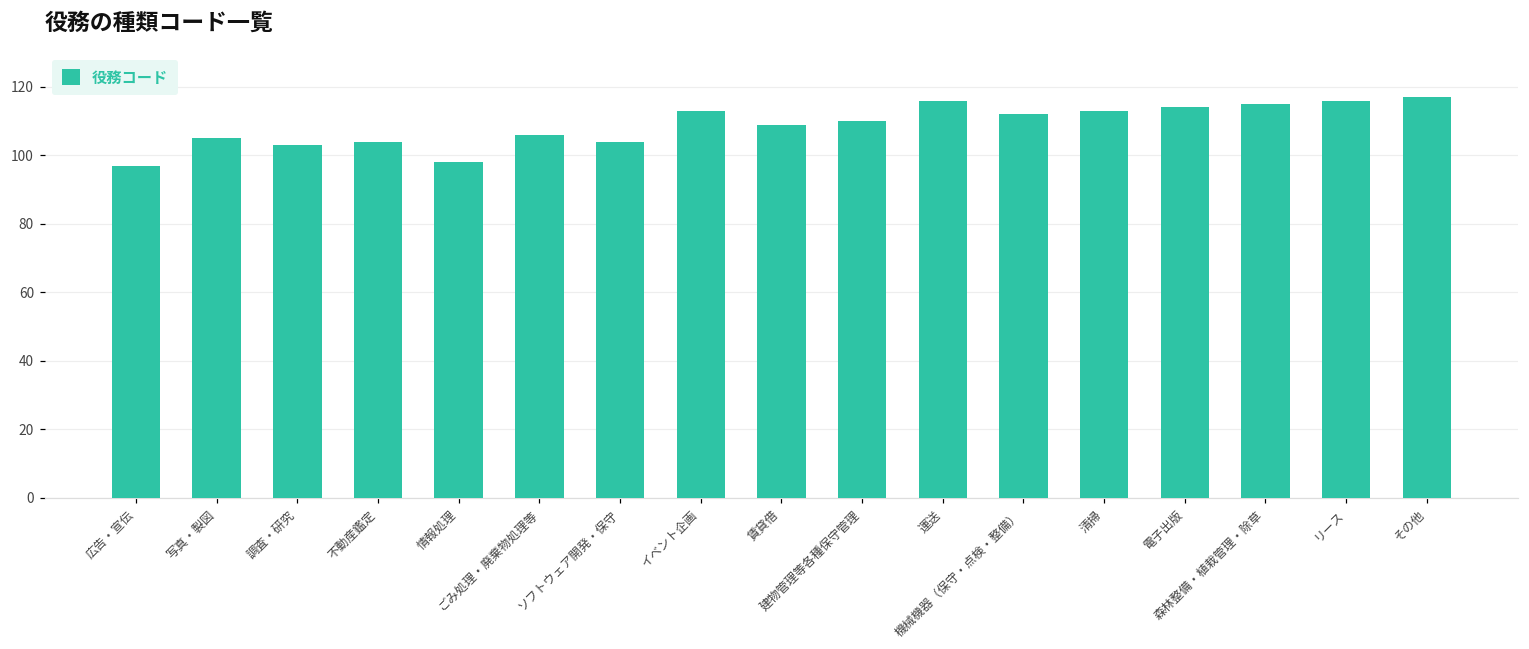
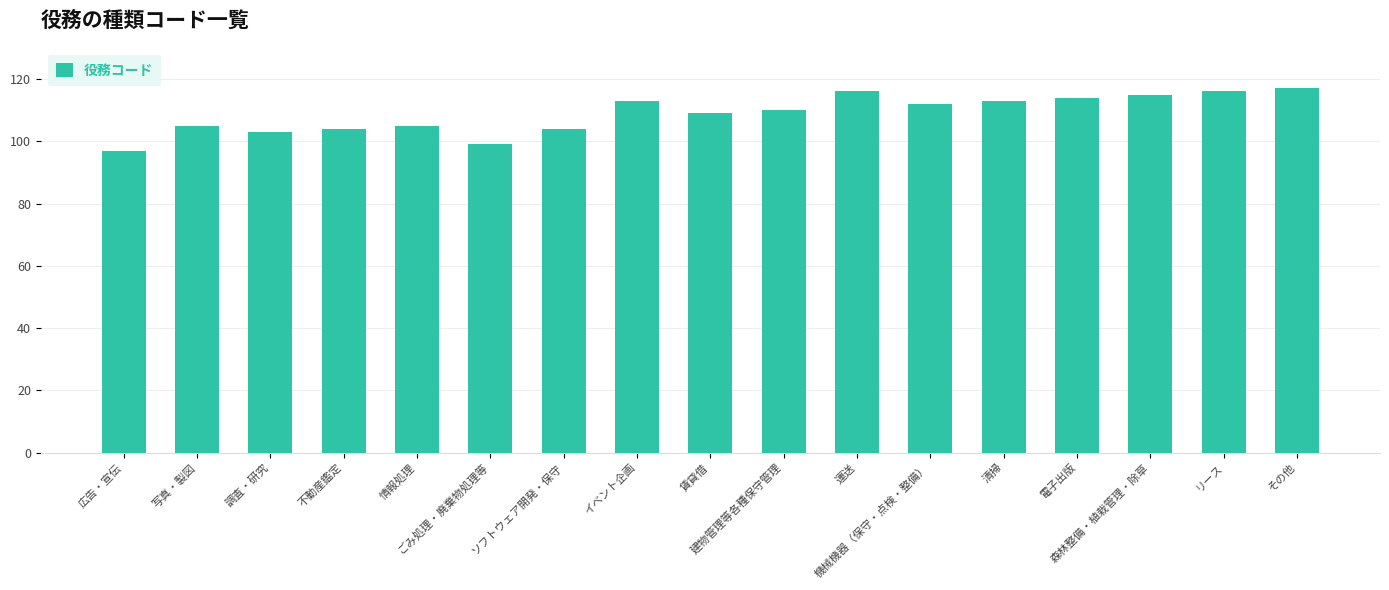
  {
    "広告・宣伝": 97,
    "写真・製図": 105,
    "調査・研究": 103,
    "不動産鑑定": 104,
-   "情報処理": 98,
-   "ごみ処理・廃棄物処理等": 106,
+   "情報処理": 105,
+   "ごみ処理・廃棄物処理等": 99,
    "ソフトウェア開発・保守": 104,
    "イベント企画": 113,
    "賃貸借": 109,
    "建物管理等各種保守管理": 110,
    "運送": 116,
    "機械機器（保守・点検・整備）": 112,
    "清掃": 113,
    "電子出版": 114,
    "森林整備・植栽管理・除草": 115,
    "リース": 116,
    "その他": 117
  }
